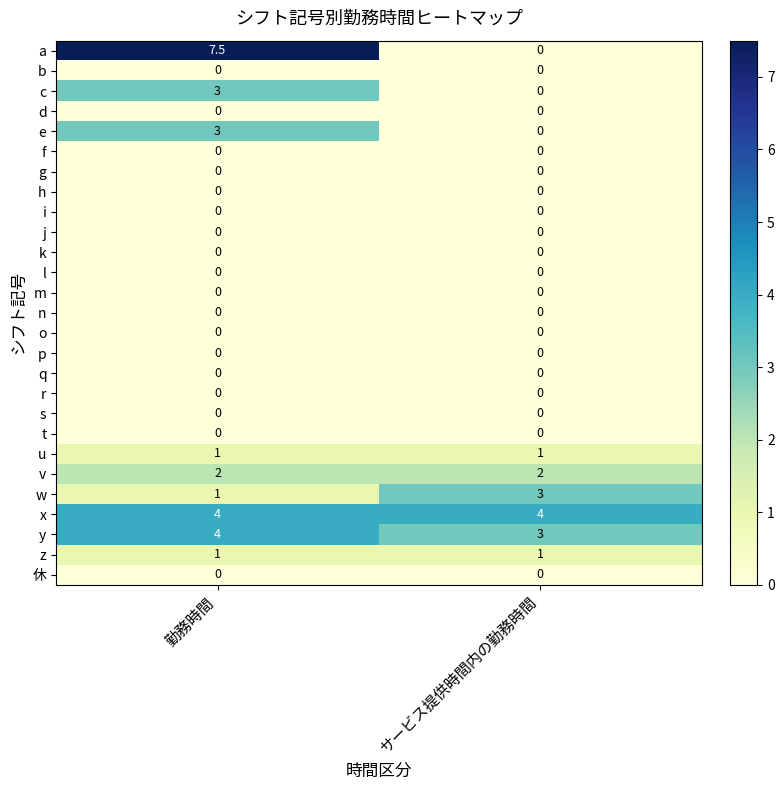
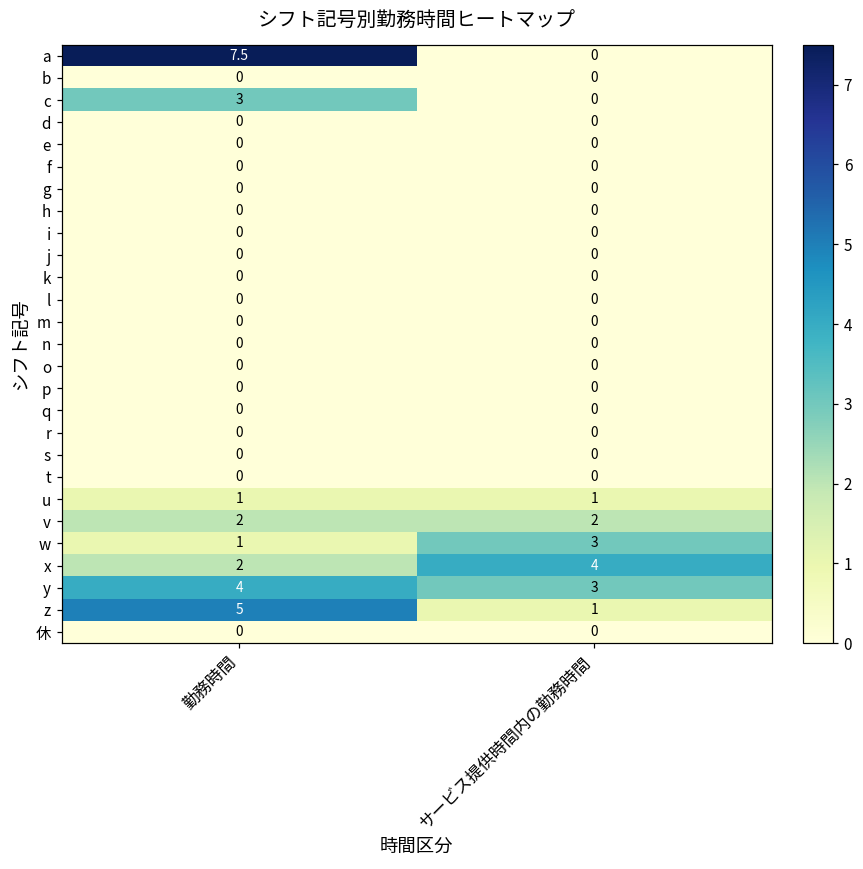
  {
    "a": {
      "勤務時間": 7.5,
      "サービス提供時間内の勤務時間": 0
    },
    "b": {
      "勤務時間": 0,
      "サービス提供時間内の勤務時間": 0
    },
    "c": {
      "勤務時間": 3,
      "サービス提供時間内の勤務時間": 0
    },
    "d": {
      "勤務時間": 0,
      "サービス提供時間内の勤務時間": 0
    },
    "e": {
-     "勤務時間": 3,
+     "勤務時間": 0,
      "サービス提供時間内の勤務時間": 0
    },
    "f": {
      "勤務時間": 0,
      "サービス提供時間内の勤務時間": 0
    },
    "g": {
      "勤務時間": 0,
      "サービス提供時間内の勤務時間": 0
    },
    "h": {
      "勤務時間": 0,
      "サービス提供時間内の勤務時間": 0
    },
    "i": {
      "勤務時間": 0,
      "サービス提供時間内の勤務時間": 0
    },
    "j": {
      "勤務時間": 0,
      "サービス提供時間内の勤務時間": 0
    },
    "k": {
      "勤務時間": 0,
      "サービス提供時間内の勤務時間": 0
    },
    "l": {
      "勤務時間": 0,
      "サービス提供時間内の勤務時間": 0
    },
    "m": {
      "勤務時間": 0,
      "サービス提供時間内の勤務時間": 0
    },
    "n": {
      "勤務時間": 0,
      "サービス提供時間内の勤務時間": 0
    },
    "o": {
      "勤務時間": 0,
      "サービス提供時間内の勤務時間": 0
    },
    "p": {
      "勤務時間": 0,
      "サービス提供時間内の勤務時間": 0
    },
    "q": {
      "勤務時間": 0,
      "サービス提供時間内の勤務時間": 0
    },
    "r": {
      "勤務時間": 0,
      "サービス提供時間内の勤務時間": 0
    },
    "s": {
      "勤務時間": 0,
      "サービス提供時間内の勤務時間": 0
    },
    "t": {
      "勤務時間": 0,
      "サービス提供時間内の勤務時間": 0
    },
    "u": {
      "勤務時間": 1,
      "サービス提供時間内の勤務時間": 1
    },
    "v": {
      "勤務時間": 2,
      "サービス提供時間内の勤務時間": 2
    },
    "w": {
      "勤務時間": 1,
      "サービス提供時間内の勤務時間": 3
    },
    "x": {
-     "勤務時間": 4,
+     "勤務時間": 2,
      "サービス提供時間内の勤務時間": 4
    },
    "y": {
      "勤務時間": 4,
      "サービス提供時間内の勤務時間": 3
    },
    "z": {
-     "勤務時間": 1,
+     "勤務時間": 5,
      "サービス提供時間内の勤務時間": 1
    },
    "休": {
      "勤務時間": 0,
      "サービス提供時間内の勤務時間": 0
    }
  }
